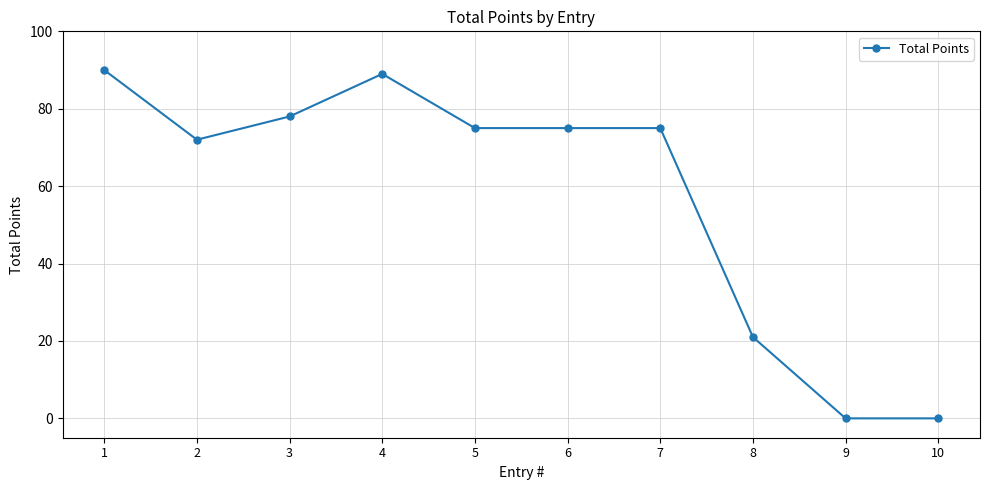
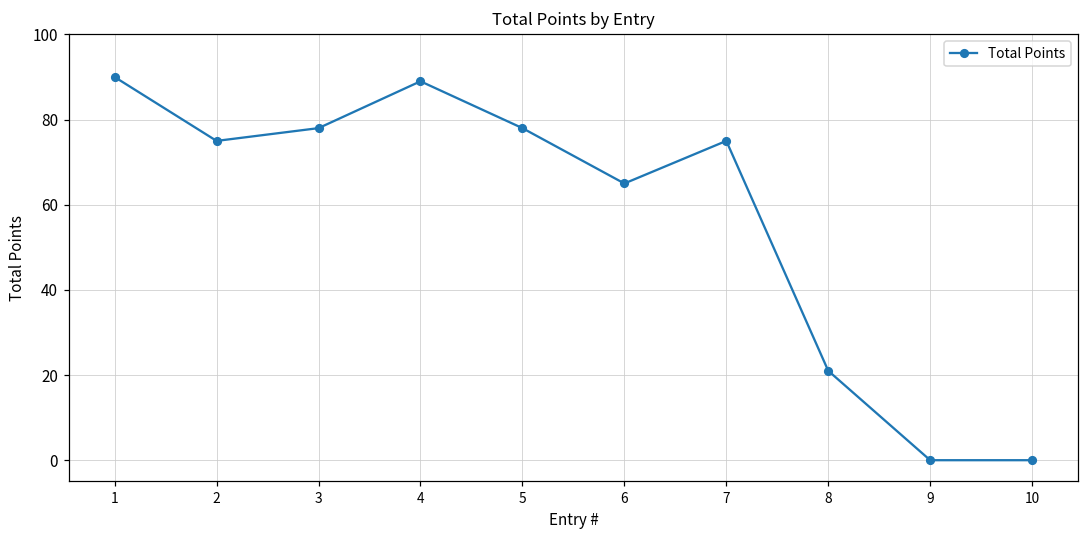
  {
    "1": 90,
-   "2": 72,
+   "2": 75,
    "3": 78,
    "4": 89,
-   "5": 75,
-   "6": 75,
+   "5": 78,
+   "6": 65,
    "7": 75,
    "8": 21,
    "9": 0,
    "10": 0
  }
